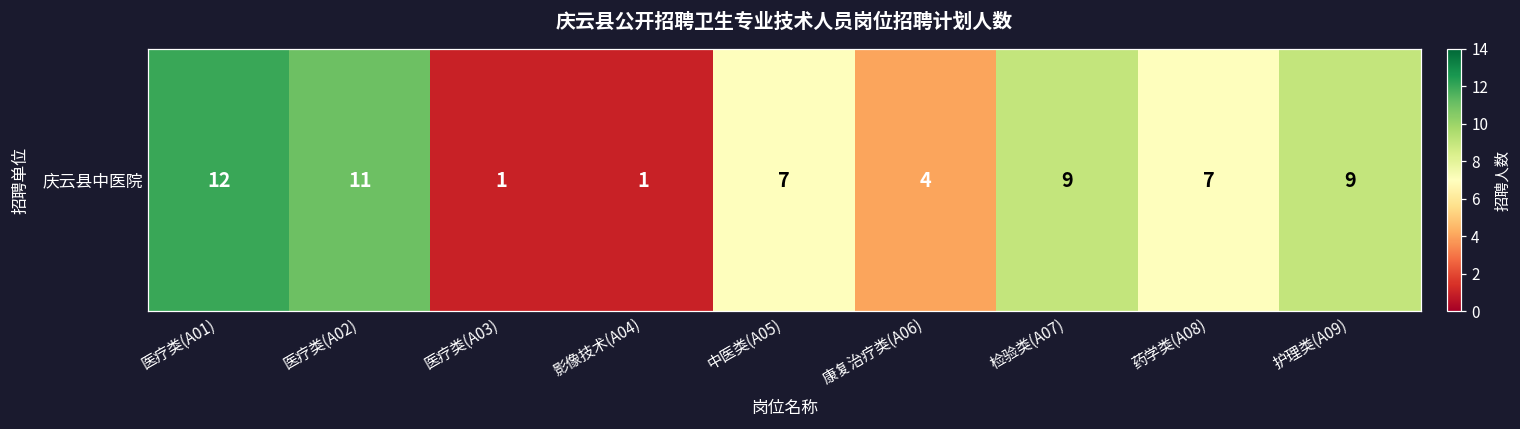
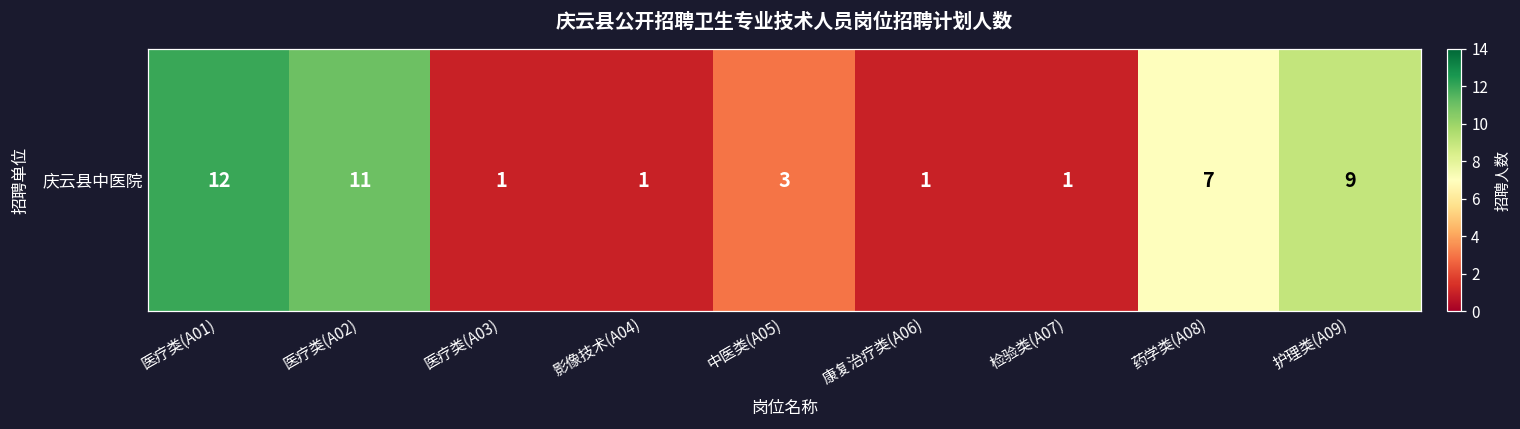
  {
    "庆云县中医院": {
      "医疗类(A01)": 12,
      "医疗类(A02)": 11,
      "医疗类(A03)": 1,
      "影像技术(A04)": 1,
-     "中医类(A05)": 7,
-     "康复治疗类(A06)": 4,
-     "检验类(A07)": 9,
+     "中医类(A05)": 3,
+     "康复治疗类(A06)": 1,
+     "检验类(A07)": 1,
      "药学类(A08)": 7,
      "护理类(A09)": 9
    }
  }
